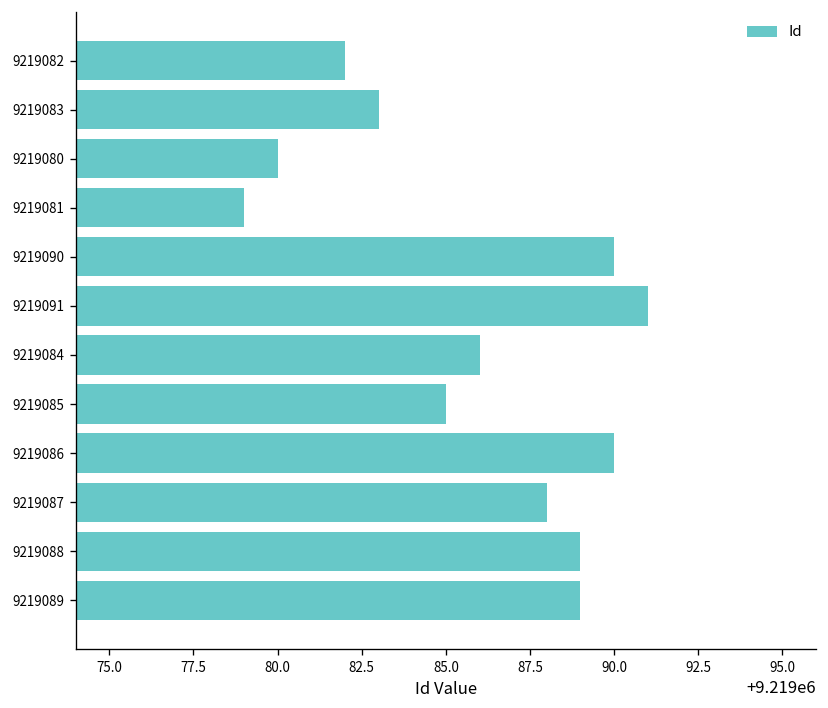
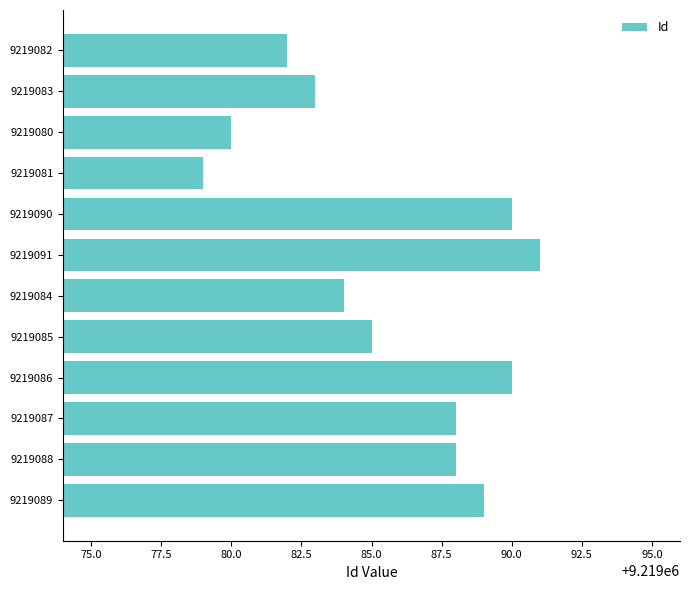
  {
    "9219082": 9219082,
    "9219083": 9219083,
    "9219080": 9219080,
    "9219081": 9219079,
    "9219090": 9219090,
    "9219091": 9219091,
-   "9219084": 9219086,
+   "9219084": 9219084,
    "9219085": 9219085,
    "9219086": 9219090,
    "9219087": 9219088,
-   "9219088": 9219089,
+   "9219088": 9219088,
    "9219089": 9219089
  }
